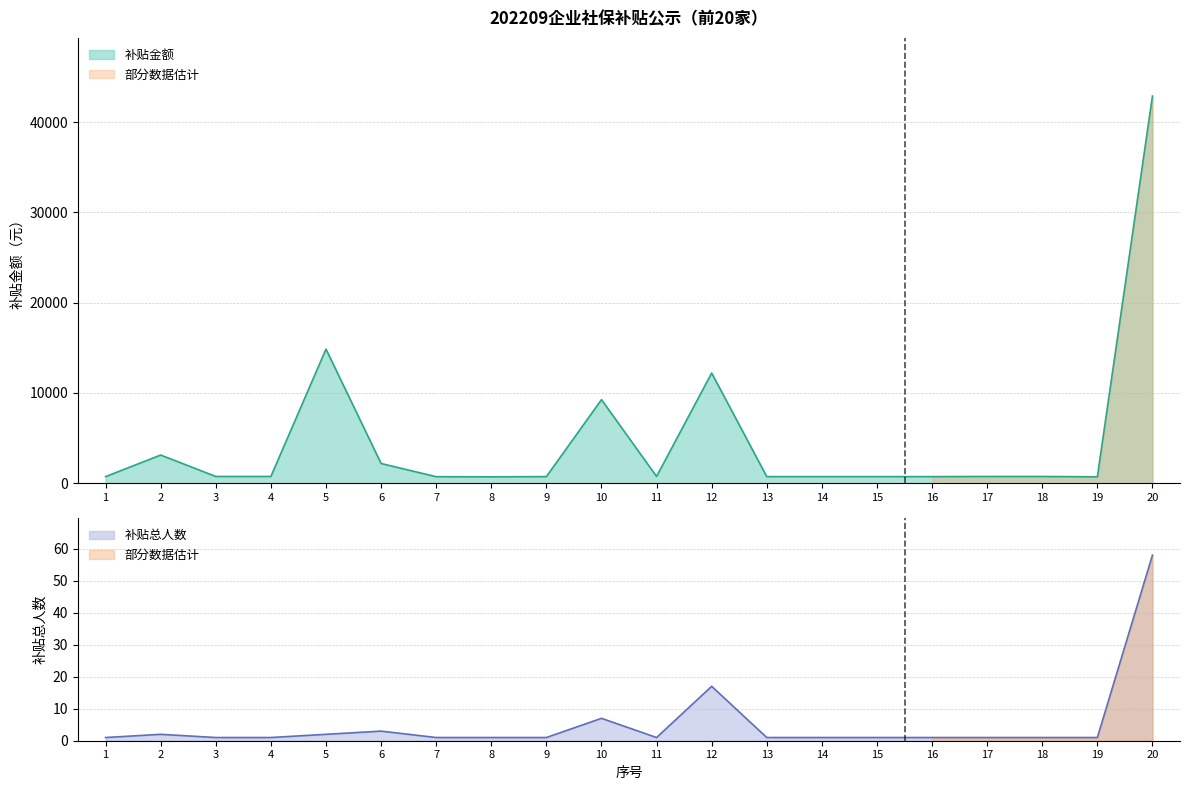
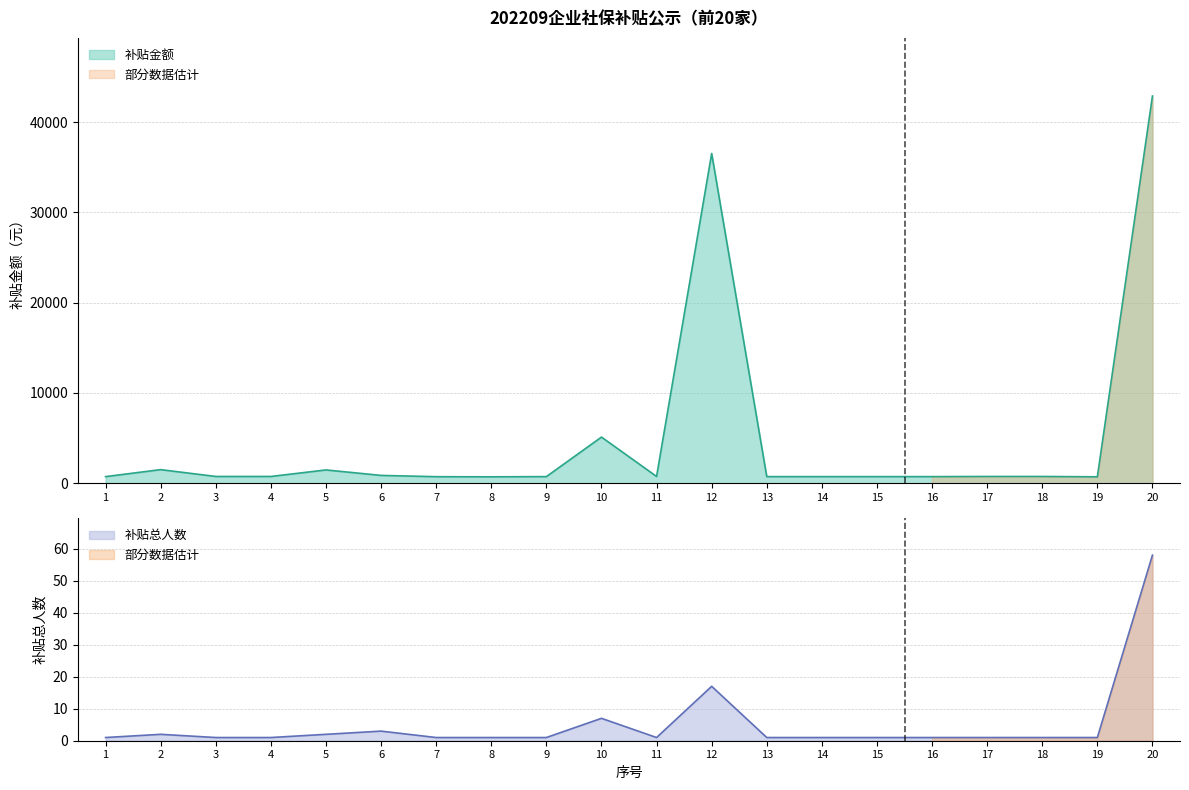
  {
    "202209企业社保补贴公示（前20家）": {
      "补贴金额": {
        "1": 1000,
-       "2": 3000,
+       "2": 2000,
        "3": 1000,
        "4": 1000,
-       "5": 15000,
-       "6": 2000,
+       "5": 1000,
+       "6": 1000,
        "7": 1000,
        "8": 1000,
        "9": 1000,
-       "10": 9000,
+       "10": 5000,
        "11": 1000,
-       "12": 12000,
+       "12": 37000,
        "13": 1000,
        "14": 1000,
        "15": 1000
      }
    }
  }
